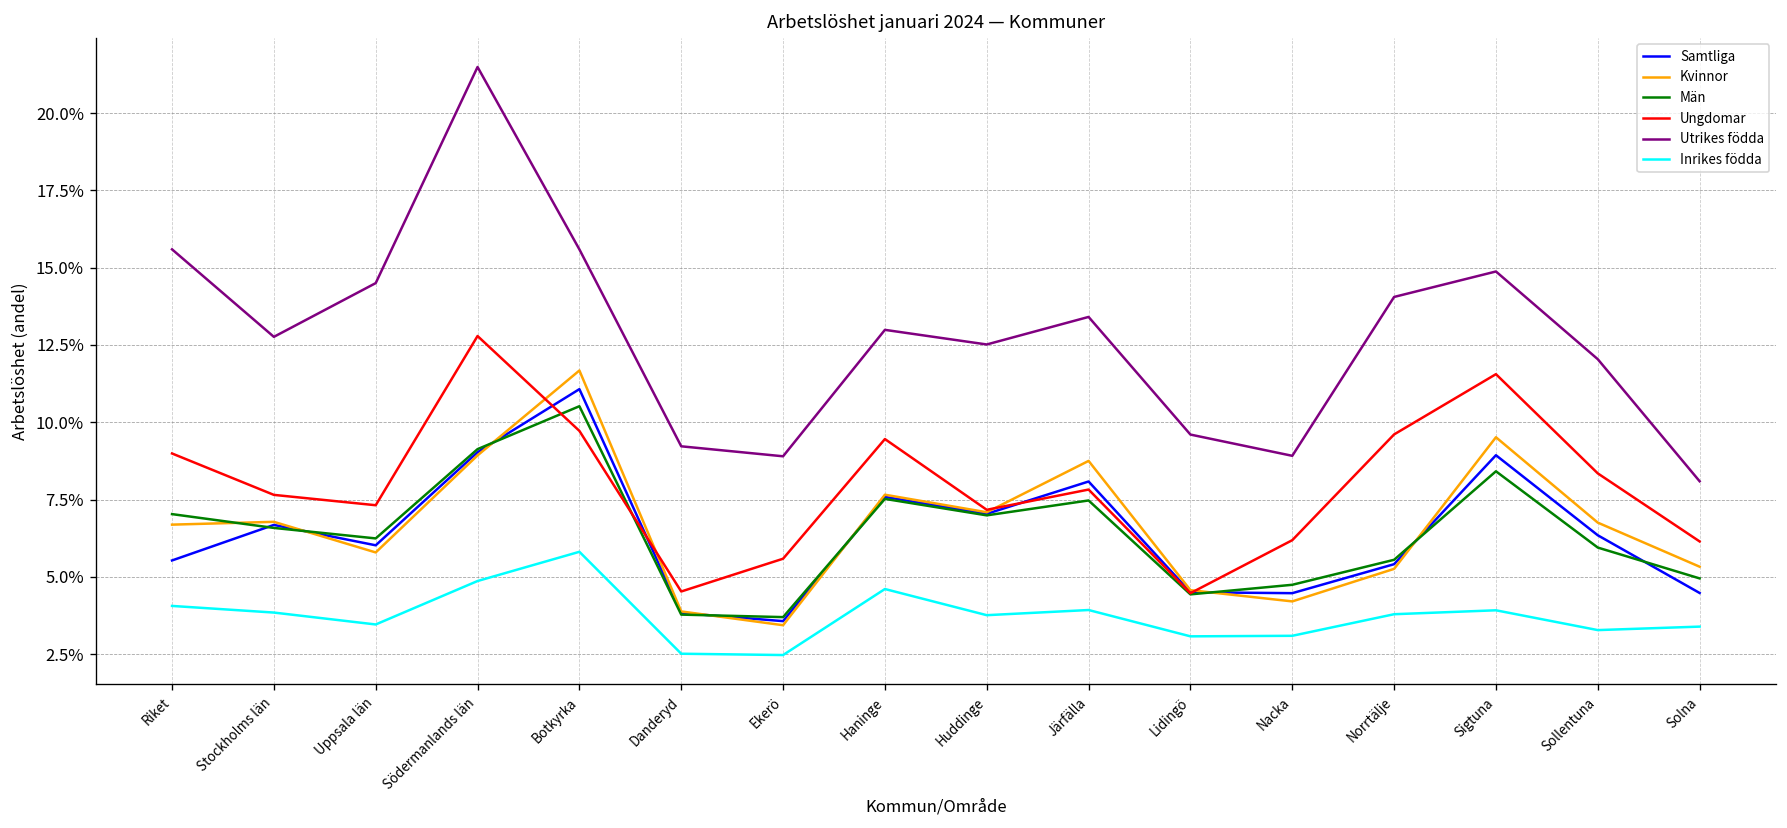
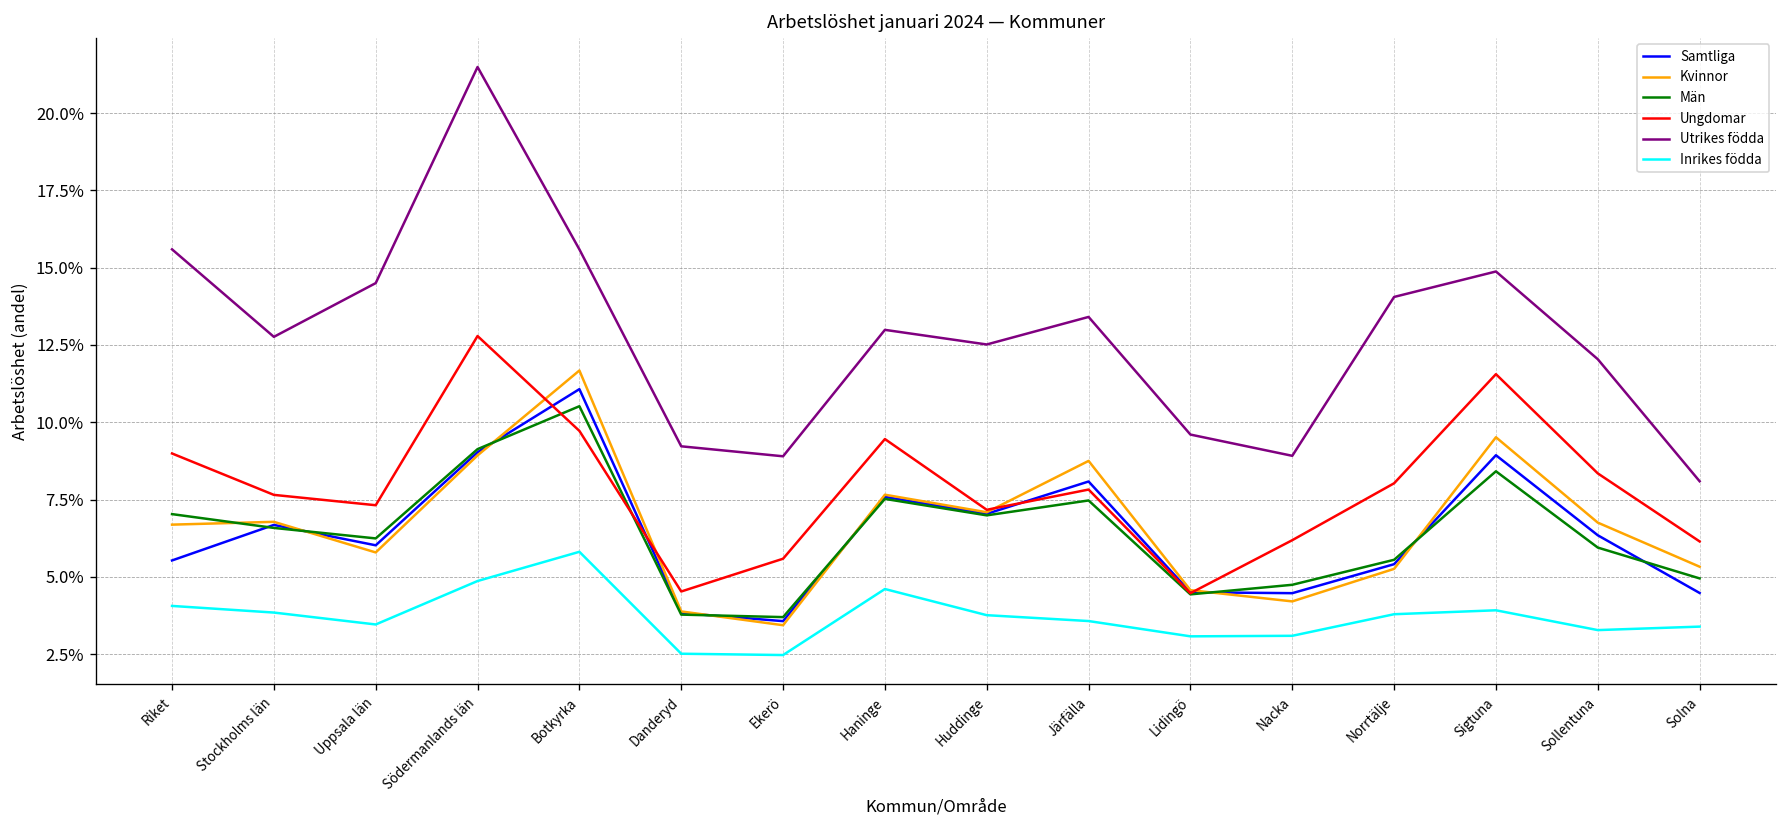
  {
    "Samtliga": {
      "Riket": "5.5%",
      "Uppsala län": "6.0%",
      "Botkyrka": "11.1%",
      "Ekerö": "3.6%",
      "Järfälla": "8.1%",
      "Nacka": "4.5%",
      "Norrtälje": "5.4%",
      "Sigtuna": "8.9%",
      "Sollentuna": "6.3%",
      "Solna": "4.5%"
    },
    "Kvinnor": {
      "Riket": "6.7%",
      "Uppsala län": "5.8%",
      "Södermanlands län": "8.9%",
      "Botkyrka": "11.7%",
      "Ekerö": "3.4%",
      "Järfälla": "8.8%",
      "Nacka": "4.2%",
      "Norrtälje": "5.3%",
      "Sigtuna": "9.5%",
      "Sollentuna": "6.8%",
      "Solna": "5.3%"
    },
    "Män": {
      "Riket": "7.0%",
      "Uppsala län": "6.2%",
      "Botkyrka": "10.5%",
      "Ekerö": "3.7%",
      "Järfälla": "7.5%",
      "Nacka": "4.7%",
      "Norrtälje": "5.6%",
      "Sigtuna": "8.4%",
      "Sollentuna": "5.9%",
      "Solna": "4.9%"
    },
    "Ungdomar": {
      "Riket": "9.0%",
      "Stockholms län": "7.7%",
      "Uppsala län": "7.3%",
      "Södermanlands län": "12.8%",
      "Botkyrka": "9.7%",
      "Danderyd": "4.5%",
      "Ekerö": "5.6%",
      "Haninge": "9.5%",
      "Järfälla": "7.8%",
      "Nacka": "6.2%",
-     "Norrtälje": "9.6%",
+     "Norrtälje": "8.0%",
      "Sigtuna": "11.6%",
      "Sollentuna": "8.3%",
      "Solna": "6.1%"
    },
    "Utrikes födda": {
      "Riket": "15.6%",
      "Stockholms län": "12.8%",
      "Uppsala län": "14.5%",
      "Södermanlands län": "21.5%",
      "Botkyrka": "15.6%",
      "Danderyd": "9.2%",
      "Ekerö": "8.9%",
      "Haninge": "13.0%",
      "Huddinge": "12.5%",
      "Järfälla": "13.4%",
      "Lidingö": "9.6%",
      "Nacka": "8.9%",
      "Norrtälje": "14.1%",
      "Sigtuna": "14.9%",
      "Sollentuna": "12.0%",
      "Solna": "8.1%"
    },
    "Inrikes födda": {
      "Riket": "4.1%",
      "Stockholms län": "3.8%",
      "Uppsala län": "3.5%",
      "Södermanlands län": "4.9%",
      "Botkyrka": "5.8%",
      "Danderyd": "2.5%",
      "Ekerö": "2.5%",
      "Haninge": "4.6%",
      "Huddinge": "3.8%",
-     "Järfälla": "3.9%",
+     "Järfälla": "3.6%",
      "Lidingö": "3.1%",
      "Nacka": "3.1%",
      "Norrtälje": "3.8%",
      "Sigtuna": "3.9%",
      "Sollentuna": "3.3%",
      "Solna": "3.4%"
    }
  }
